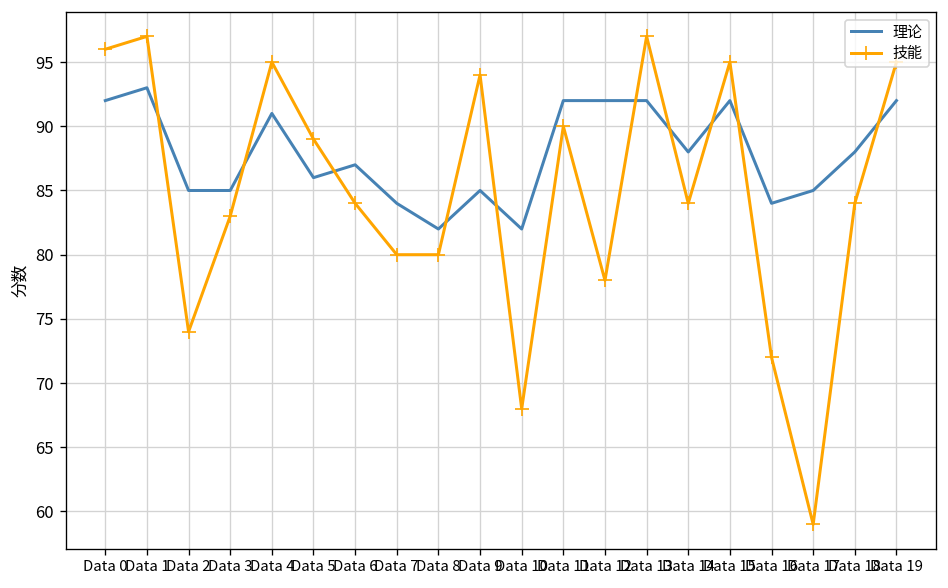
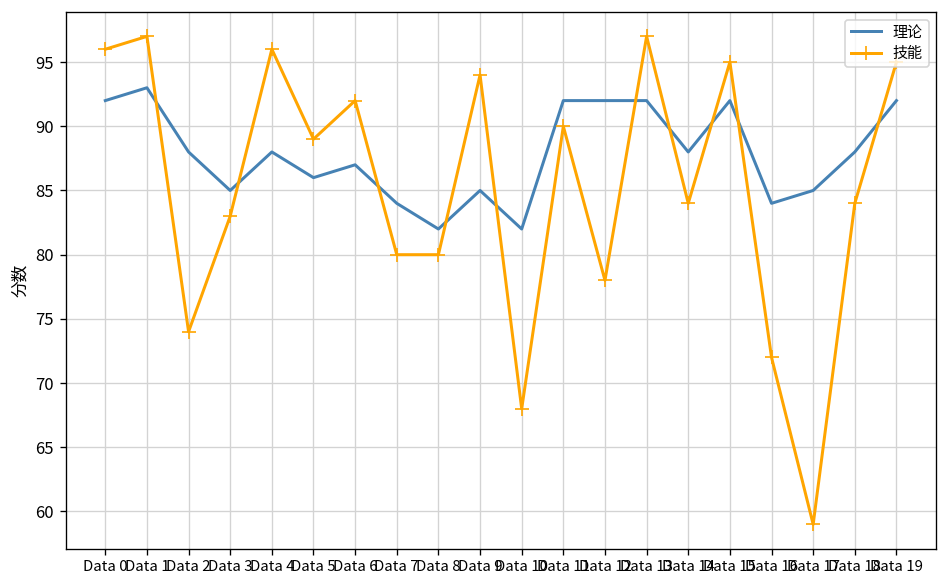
  {
    "理论": {
      "Data 0": 92,
      "Data 1": 93,
-     "Data 2": 85,
+     "Data 2": 88,
      "Data 3": 85,
-     "Data 4": 91,
+     "Data 4": 88,
      "Data 5": 86,
      "Data 6": 87,
      "Data 7": 84,
      "Data 8": 82
    },
    "技能": {
      "Data 0": 96,
      "Data 1": 97,
      "Data 2": 74,
      "Data 3": 83,
-     "Data 4": 95,
+     "Data 4": 96,
      "Data 5": 89,
-     "Data 6": 84,
+     "Data 6": 92,
      "Data 7": 80,
      "Data 8": 80
    }
  }
